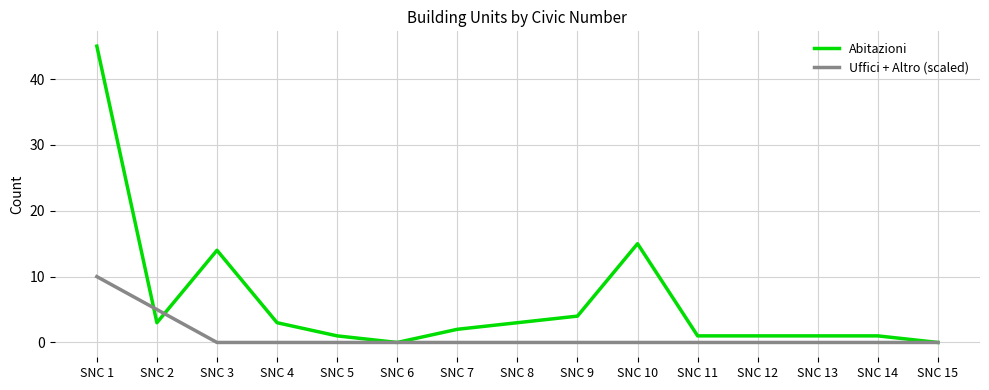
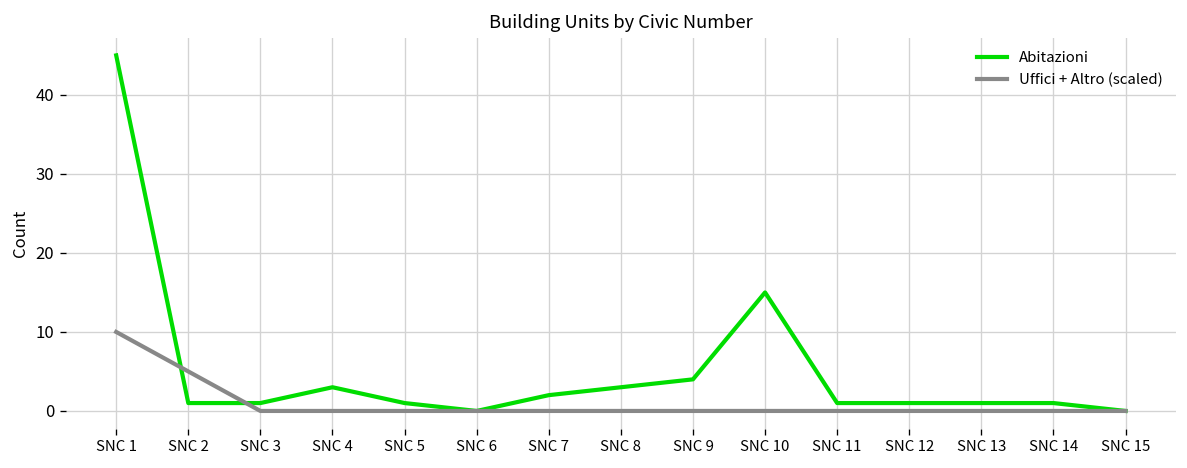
  {
    "Abitazioni": {
      "SNC 1": 45,
-     "SNC 2": 3,
-     "SNC 3": 14,
+     "SNC 2": 1,
+     "SNC 3": 1,
      "SNC 4": 3,
      "SNC 5": 1,
      "SNC 7": 2,
      "SNC 8": 3,
      "SNC 9": 4,
      "SNC 10": 15,
      "SNC 11": 1,
      "SNC 12": 1,
      "SNC 13": 1,
      "SNC 14": 1
    },
    "Uffici + Altro (scaled)": {
      "SNC 1": 10,
      "SNC 2": 5,
      "SNC 3": 0,
      "SNC 4": 0,
      "SNC 5": 0,
      "SNC 7": 0,
      "SNC 8": 0,
      "SNC 9": 0,
      "SNC 10": 0,
      "SNC 11": 0,
      "SNC 12": 0,
      "SNC 13": 0,
      "SNC 14": 0
    }
  }
